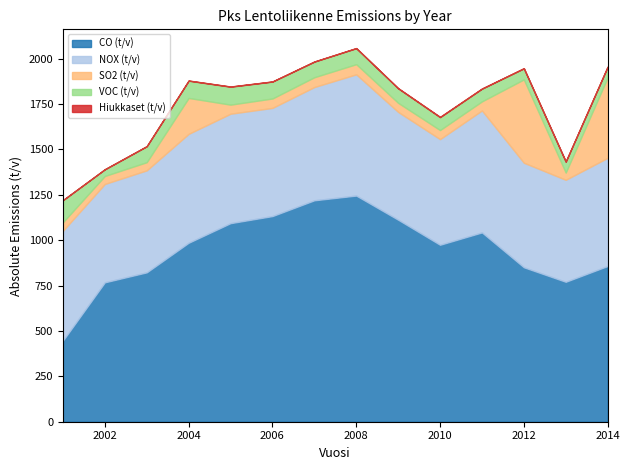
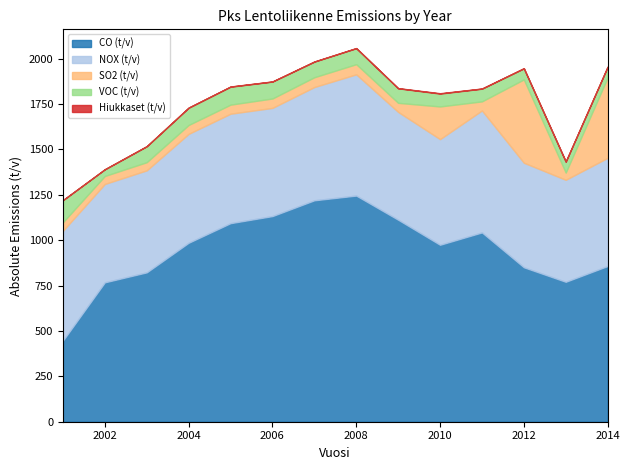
  {
    "CO (t/v)": {
      "2002": 770,
      "2004": 990,
      "2006": 1130,
      "2008": 1250,
      "2010": 980,
      "2012": 850,
      "2014": 860
    },
    "NOX (t/v)": {
      "2002": 540,
      "2004": 600,
      "2006": 600,
      "2008": 670,
      "2010": 580,
      "2012": 580,
      "2014": 600
    },
    "SO2 (t/v)": {
      "2002": 40,
-     "2004": 200,
+     "2004": 50,
      "2006": 50,
      "2008": 60,
-     "2010": 50,
+     "2010": 180,
      "2012": 460,
      "2014": 440
    }
  }
